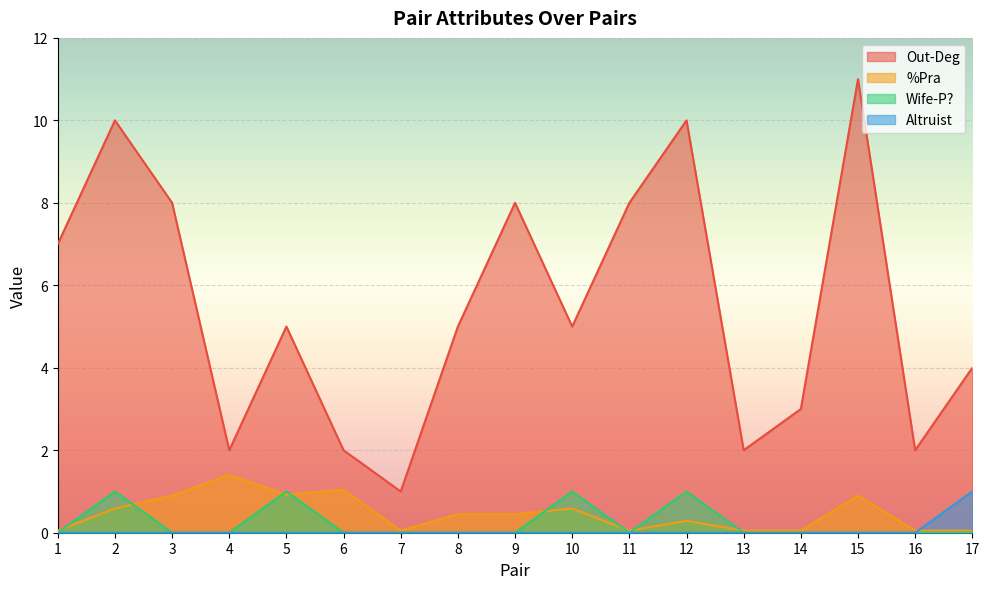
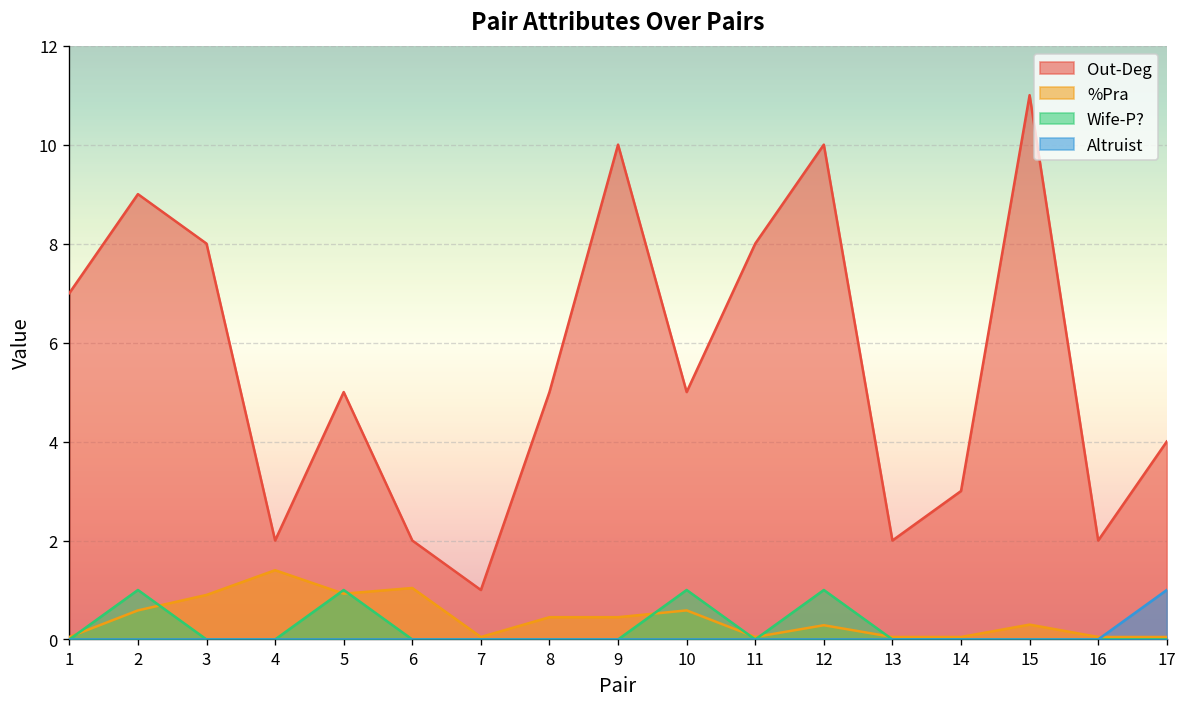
  {
    "Out-Deg": {
      "1": 7,
-     "2": 10,
+     "2": 9,
      "3": 8,
      "4": 2,
      "5": 5,
      "6": 2,
      "7": 1,
      "8": 5,
-     "9": 8,
+     "9": 10,
      "10": 5,
      "11": 8,
      "12": 10,
      "13": 2,
      "14": 3,
      "15": 11,
      "16": 2,
      "17": 4
    },
    "%Pra": {
      "2": 0.6,
      "3": 0.9,
      "4": 1.4,
      "5": 0.9,
      "6": 1.0,
      "8": 0.5,
      "9": 0.5,
      "10": 0.6,
      "12": 0.3,
-     "15": 0.9
+     "15": 0.3
    },
    "Wife-P?": {
      "2": 1.0,
      "5": 1.0,
      "10": 1.0,
      "12": 1.0
    },
    "Altruist": {
      "2": 0.0,
      "5": 0.0,
      "10": 0.0,
      "12": 0.0,
      "17": 1.0
    }
  }
